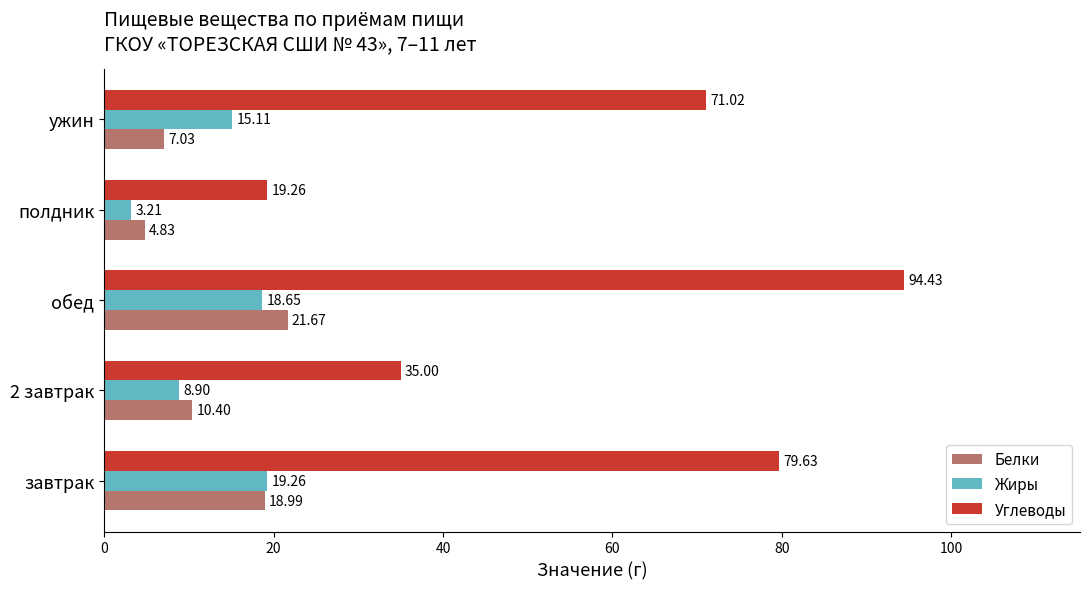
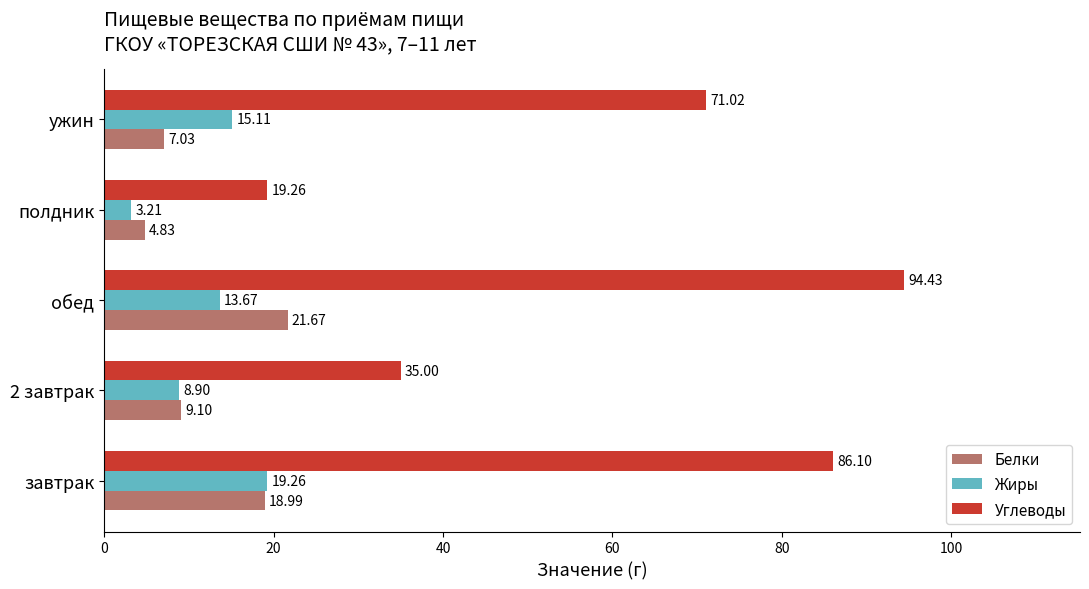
  {
    "Белки": {
      "ужин": 7.03,
      "полдник": 4.83,
      "обед": 21.67,
-     "2 завтрак": 10.40,
+     "2 завтрак": 9.10,
      "завтрак": 18.99
    },
    "Жиры": {
      "ужин": 15.11,
      "полдник": 3.21,
-     "обед": 18.65,
+     "обед": 13.67,
      "2 завтрак": 8.90,
      "завтрак": 19.26
    },
    "Углеводы": {
      "ужин": 71.02,
      "полдник": 19.26,
      "обед": 94.43,
      "2 завтрак": 35.00,
-     "завтрак": 79.63
+     "завтрак": 86.10
    }
  }
